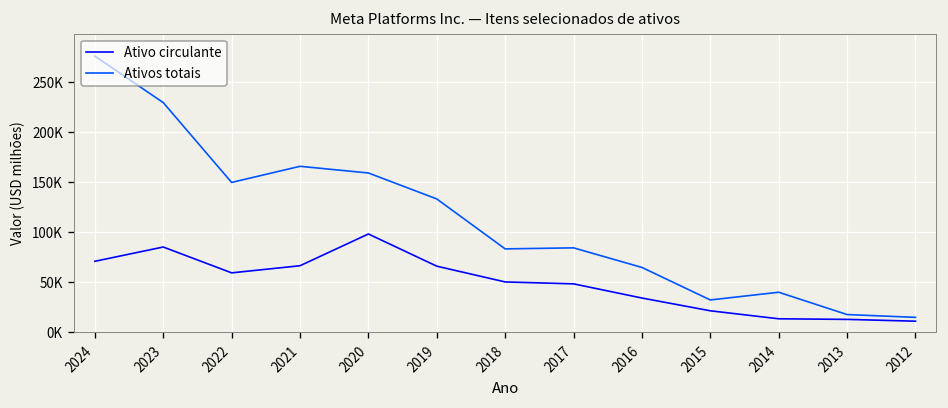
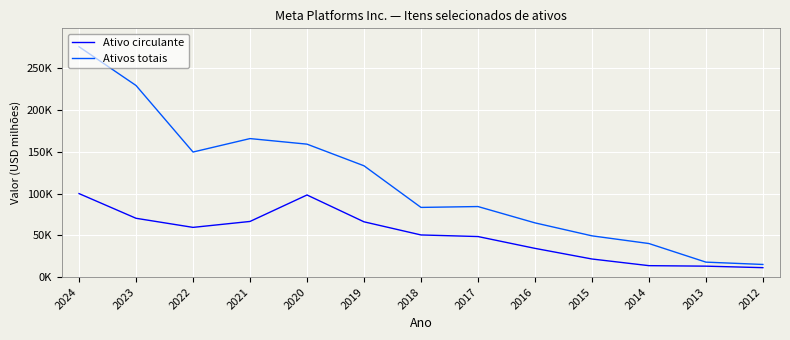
  {
    "Ativo circulante": {
-     "2024": 70000,
-     "2023": 90000,
+     "2024": 100000,
+     "2023": 70000,
      "2022": 60000,
      "2021": 70000,
      "2020": 100000,
      "2019": 70000,
      "2018": 50000,
      "2017": 50000,
      "2016": 30000,
      "2015": 20000,
      "2014": 10000,
      "2013": 10000,
      "2012": 10000
    },
    "Ativos totais": {
      "2023": 230000,
      "2022": 150000,
      "2021": 170000,
      "2020": 160000,
      "2019": 130000,
      "2018": 80000,
      "2017": 80000,
      "2016": 60000,
-     "2015": 30000,
+     "2015": 50000,
      "2014": 40000,
      "2013": 20000,
      "2012": 20000
    }
  }
